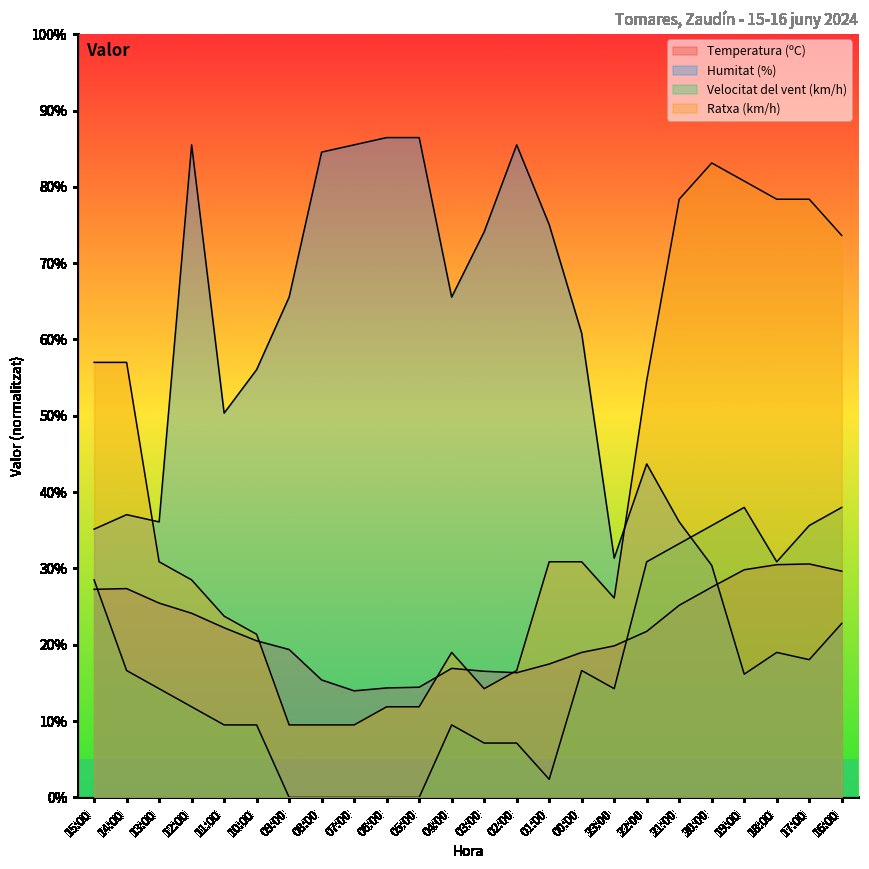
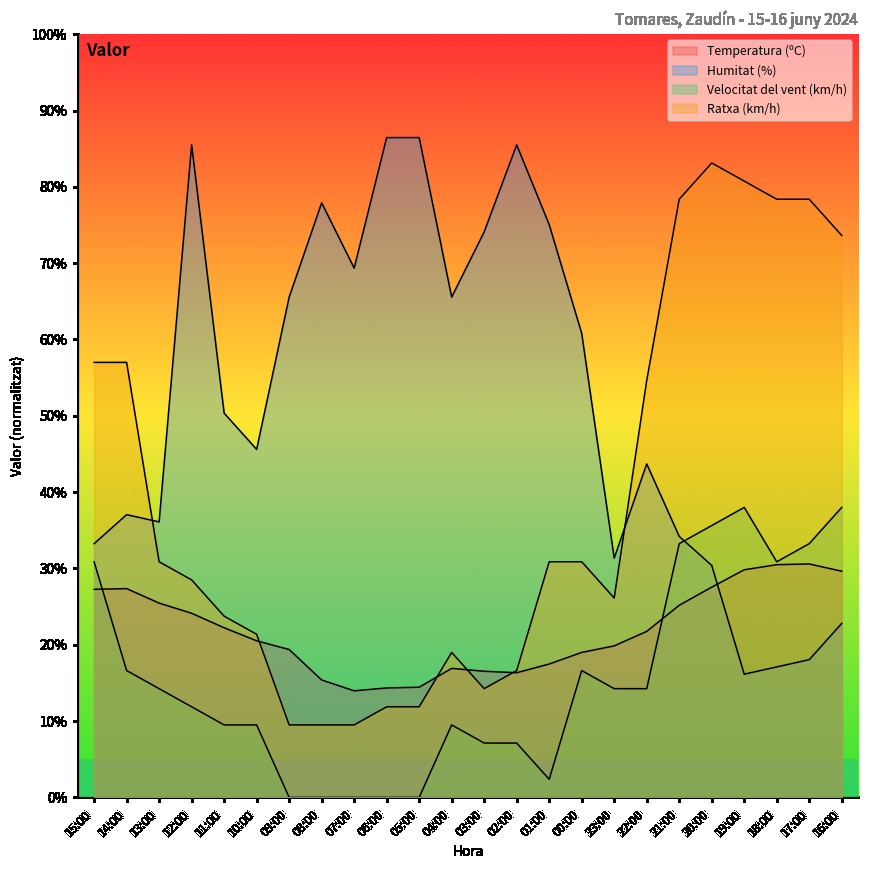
  {
    "Humitat (%)": {
-     "15:00": "35%",
+     "15:00": "33%",
      "14:00": "37%",
      "13:00": "36%",
      "12:00": "86%",
      "11:00": "50%",
-     "10:00": "56%",
+     "10:00": "46%",
      "09:00": "66%",
-     "08:00": "85%",
-     "07:00": "86%",
+     "08:00": "78%",
+     "07:00": "69%",
      "06:00": "86%",
      "05:00": "86%",
      "04:00": "66%",
      "03:00": "74%",
      "02:00": "86%",
      "01:00": "75%",
      "00:00": "61%",
      "23:00": "31%",
      "22:00": "44%",
-     "21:00": "36%",
+     "21:00": "34%",
      "20:00": "30%",
      "19:00": "16%",
-     "18:00": "19%",
+     "18:00": "17%",
      "17:00": "18%",
      "16:00": "23%"
    },
    "Velocitat del vent (km/h)": {
-     "15:00": "29%",
+     "15:00": "31%",
      "14:00": "17%",
      "13:00": "14%",
      "12:00": "12%",
      "11:00": "10%",
      "10:00": "10%",
      "04:00": "10%",
      "03:00": "7%",
      "02:00": "7%",
      "00:00": "17%",
      "23:00": "14%",
-     "22:00": "31%",
+     "22:00": "14%",
      "21:00": "33%",
      "20:00": "36%",
      "19:00": "38%",
      "18:00": "31%",
-     "17:00": "36%",
+     "17:00": "33%",
      "16:00": "38%"
    }
  }
